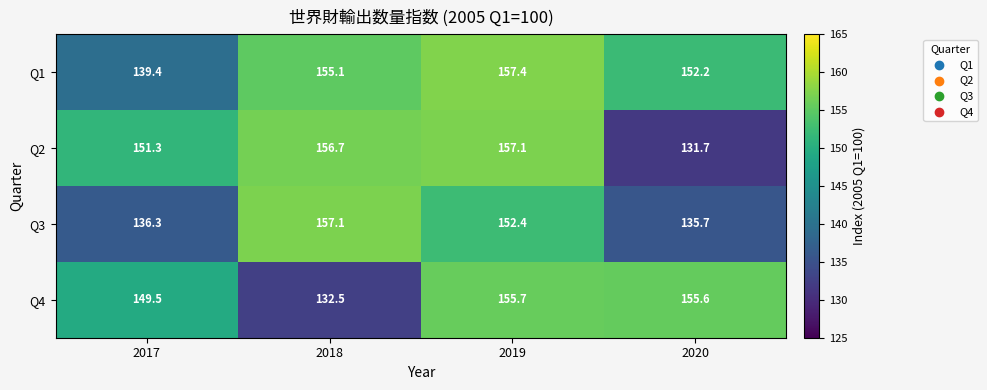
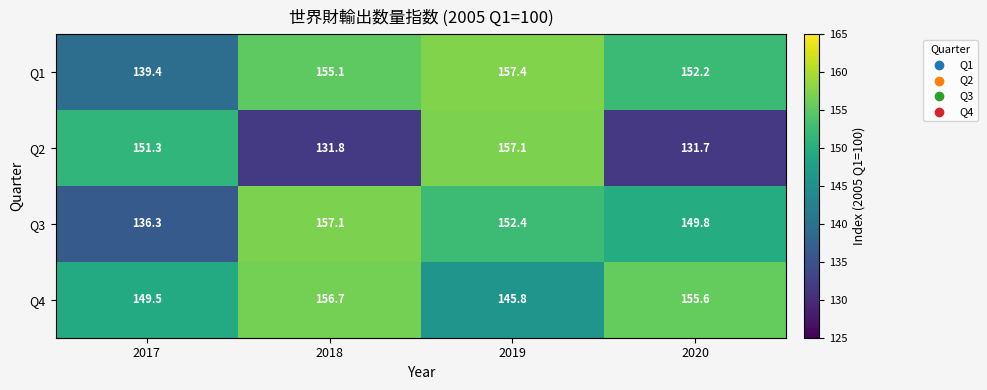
  {
    "Q1": {
      "2017": 139.4,
      "2018": 155.1,
      "2019": 157.4,
      "2020": 152.2
    },
    "Q2": {
      "2017": 151.3,
-     "2018": 156.7,
+     "2018": 131.8,
      "2019": 157.1,
      "2020": 131.7
    },
    "Q3": {
      "2017": 136.3,
      "2018": 157.1,
      "2019": 152.4,
-     "2020": 135.7
+     "2020": 149.8
    },
    "Q4": {
      "2017": 149.5,
-     "2018": 132.5,
-     "2019": 155.7,
+     "2018": 156.7,
+     "2019": 145.8,
      "2020": 155.6
    }
  }
